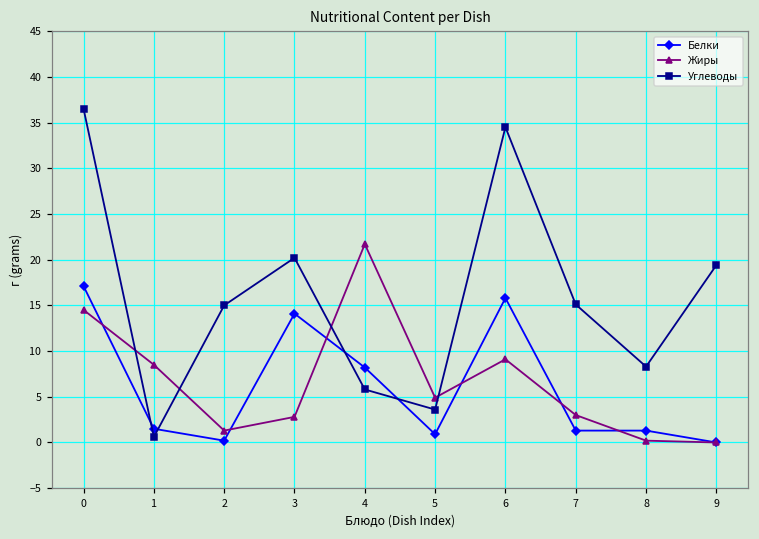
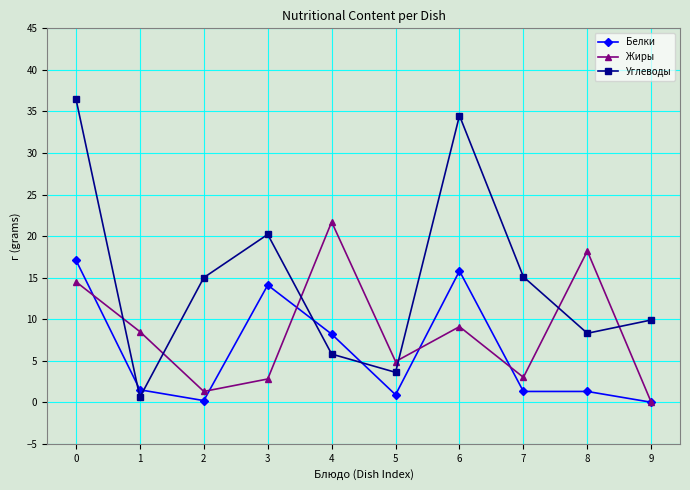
  {
    "Белки": {
      "0": 17,
      "1": 2,
      "2": 0,
      "3": 14,
      "4": 8,
      "5": 1,
      "6": 16,
      "7": 1,
      "8": 1
    },
    "Жиры": {
      "0": 15,
      "1": 9,
      "2": 1,
      "3": 3,
      "4": 22,
      "5": 5,
      "6": 9,
      "7": 3,
-     "8": 0
+     "8": 18
    },
    "Углеводы": {
      "0": 37,
      "1": 1,
      "2": 15,
      "3": 20,
      "4": 6,
      "5": 4,
      "6": 35,
      "7": 15,
      "8": 8,
-     "9": 19
+     "9": 10
    }
  }
